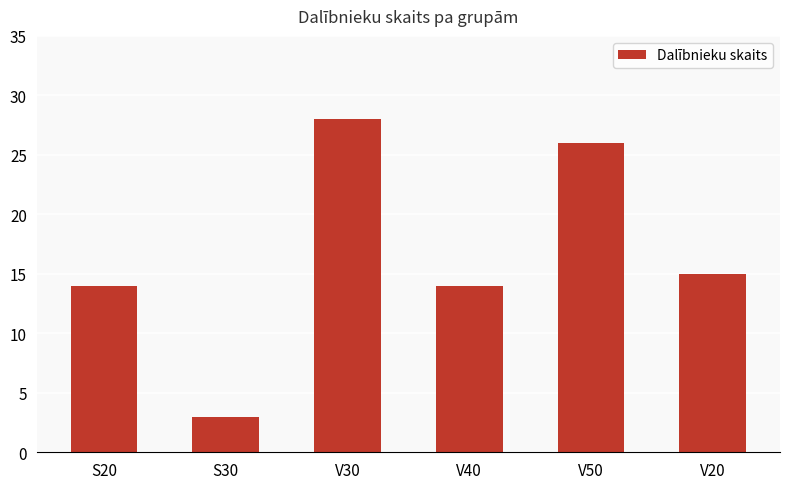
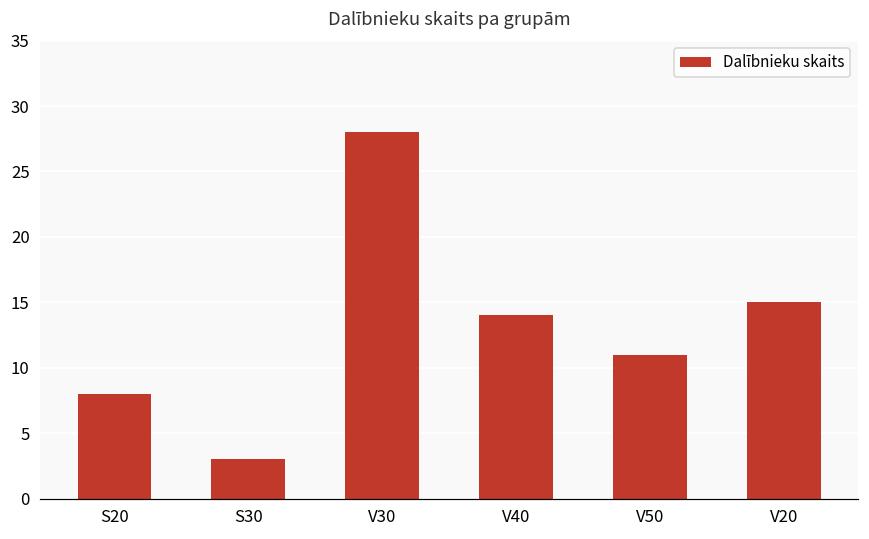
  {
-   "S20": 14,
+   "S20": 8,
    "S30": 3,
    "V30": 28,
    "V40": 14,
-   "V50": 26,
+   "V50": 11,
    "V20": 15
  }
